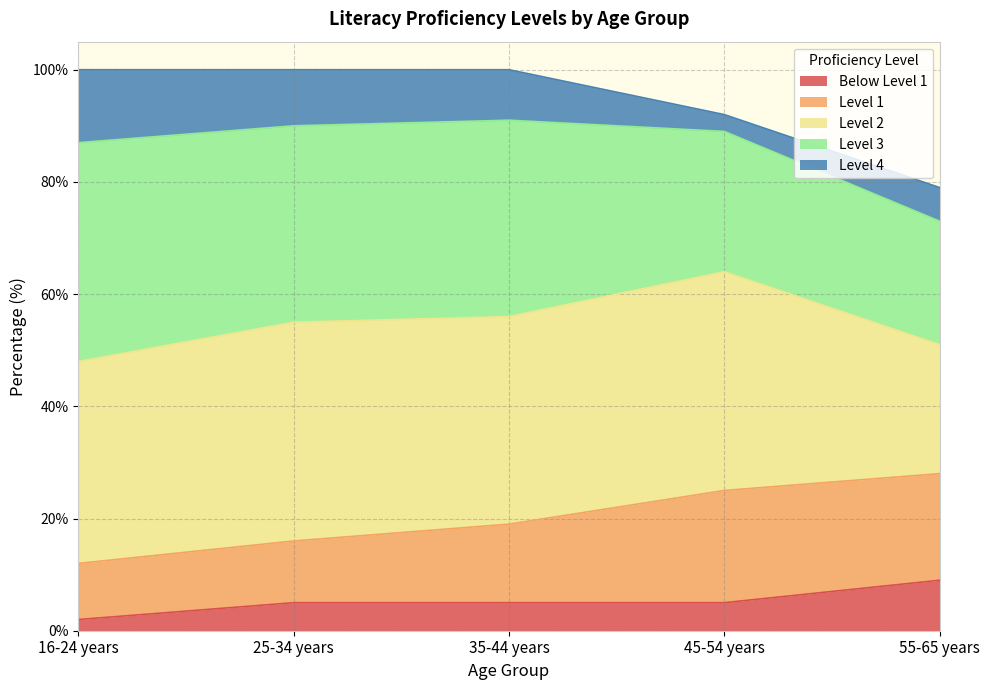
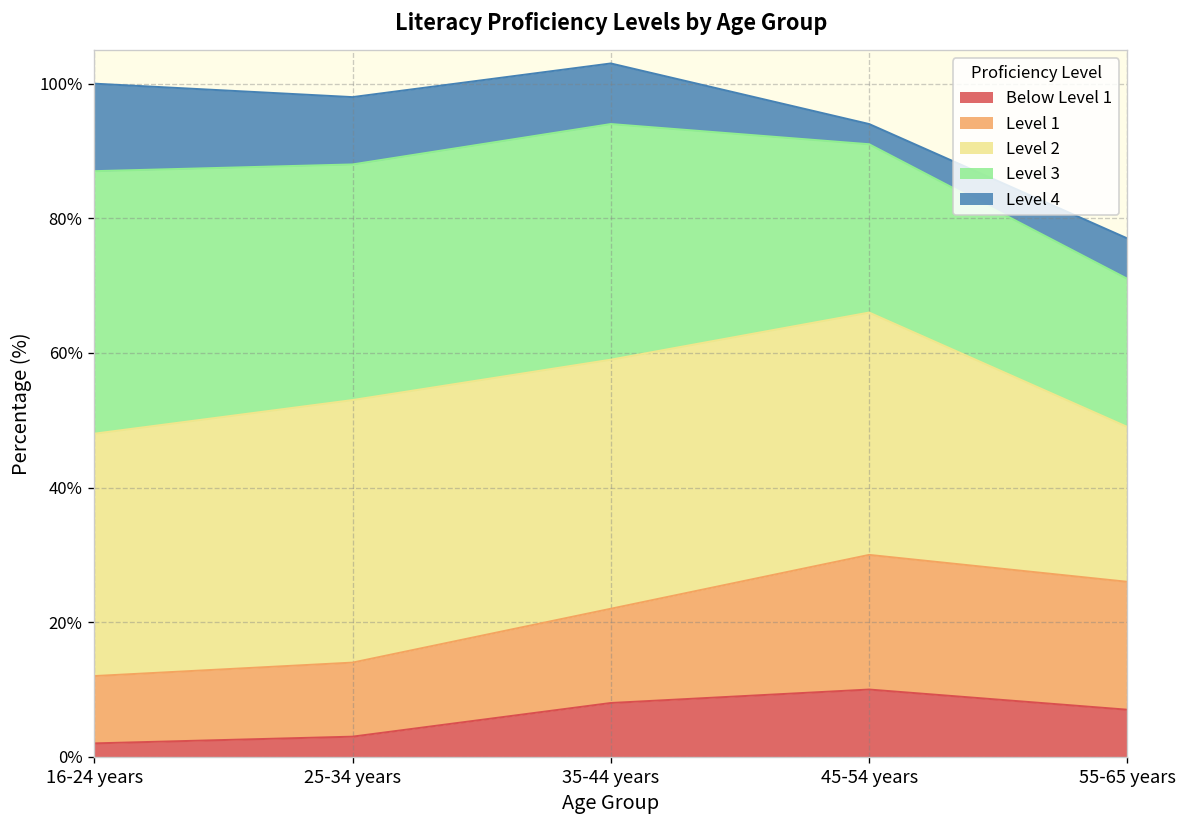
  {
    "Below Level 1": {
      "16-24 years": "2%",
-     "25-34 years": "5%",
-     "35-44 years": "5%",
-     "45-54 years": "5%",
-     "55-65 years": "9%"
+     "25-34 years": "3%",
+     "35-44 years": "8%",
+     "45-54 years": "10%",
+     "55-65 years": "7%"
    },
    "Level 1": {
      "16-24 years": "10%",
      "25-34 years": "11%",
      "35-44 years": "14%",
      "45-54 years": "20%",
      "55-65 years": "19%"
    },
    "Level 2": {
      "16-24 years": "36%",
      "25-34 years": "39%",
      "35-44 years": "37%",
-     "45-54 years": "39%",
+     "45-54 years": "36%",
      "55-65 years": "23%"
    },
    "Level 3": {
      "16-24 years": "39%",
      "25-34 years": "35%",
      "35-44 years": "35%",
      "45-54 years": "25%",
      "55-65 years": "22%"
    },
    "Level 4": {
      "16-24 years": "13%",
      "25-34 years": "10%",
      "35-44 years": "9%",
      "45-54 years": "3%",
      "55-65 years": "6%"
    }
  }
